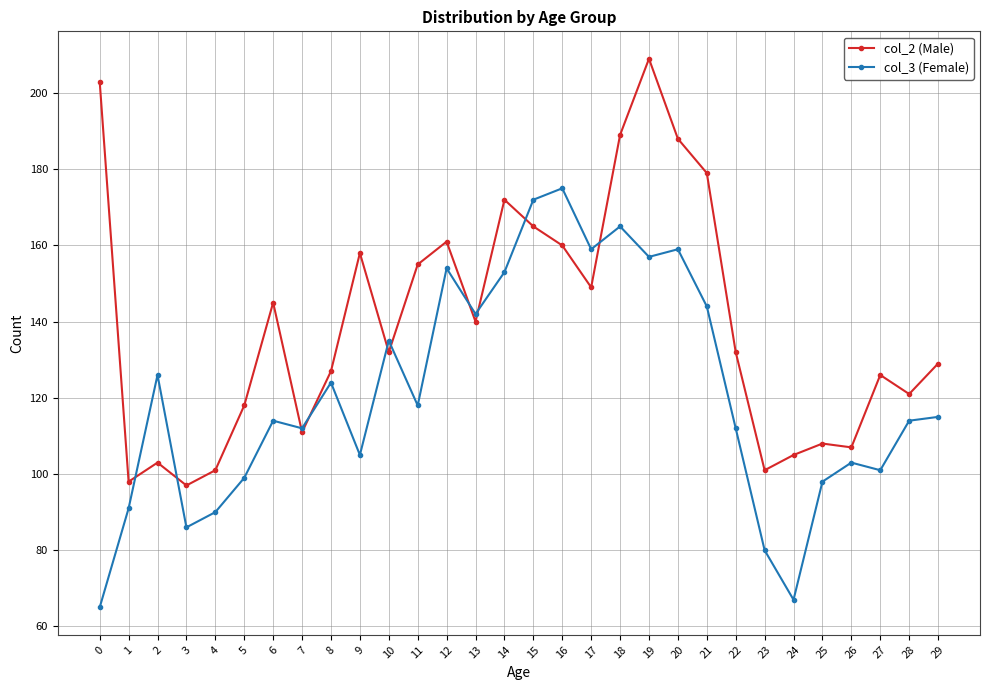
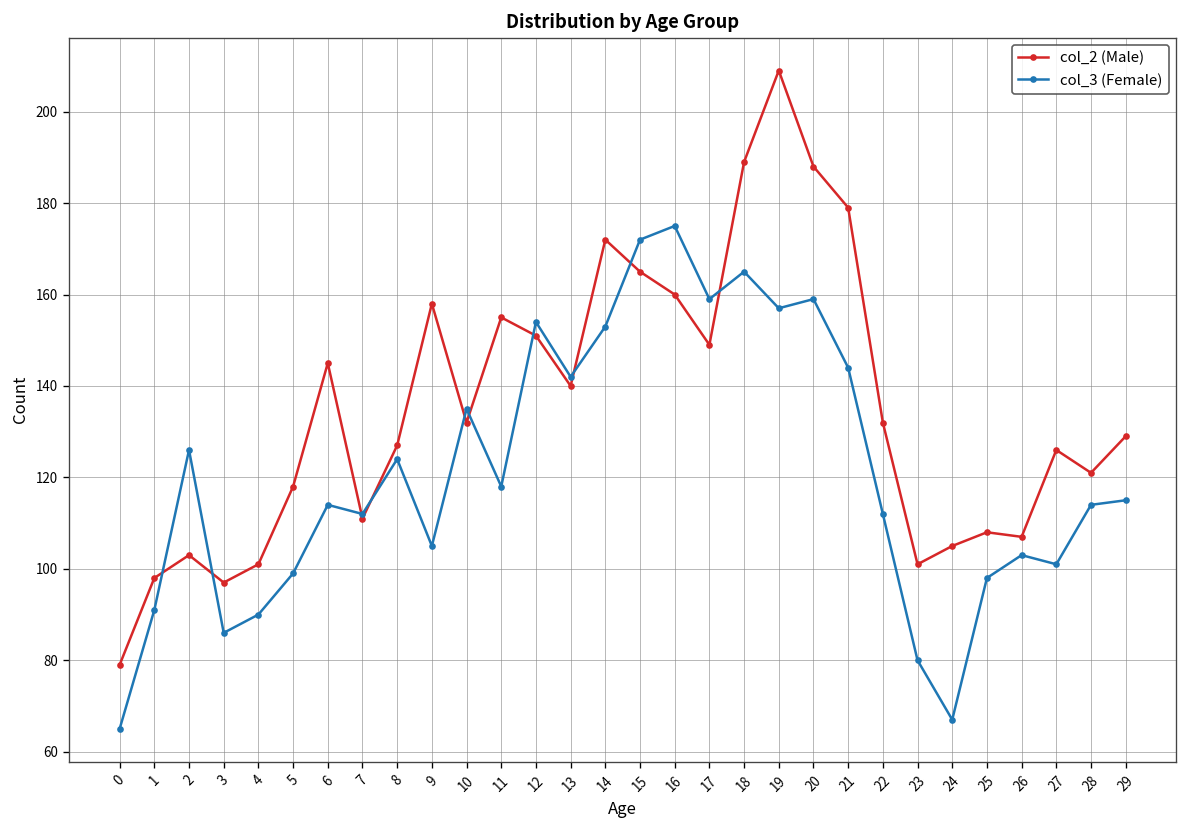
  {
    "col_2 (Male)": {
-     "0": 203,
+     "0": 79,
      "1": 98,
      "2": 103,
      "3": 97,
      "4": 101,
      "5": 118,
      "6": 145,
      "7": 111,
      "8": 127,
      "9": 158,
      "10": 132,
      "11": 155,
-     "12": 161,
+     "12": 151,
      "13": 140,
      "14": 172,
      "15": 165,
      "16": 160,
      "17": 149,
      "18": 189,
      "19": 209,
      "20": 188,
      "21": 179,
      "22": 132,
      "23": 101,
      "24": 105,
      "25": 108,
      "26": 107,
      "27": 126,
      "28": 121,
      "29": 129
    },
    "col_3 (Female)": {
      "0": 65,
      "1": 91,
      "2": 126,
      "3": 86,
      "4": 90,
      "5": 99,
      "6": 114,
      "7": 112,
      "8": 124,
      "9": 105,
      "10": 135,
      "11": 118,
      "12": 154,
      "13": 142,
      "14": 153,
      "15": 172,
      "16": 175,
      "17": 159,
      "18": 165,
      "19": 157,
      "20": 159,
      "21": 144,
      "22": 112,
      "23": 80,
      "24": 67,
      "25": 98,
      "26": 103,
      "27": 101,
      "28": 114,
      "29": 115
    }
  }
